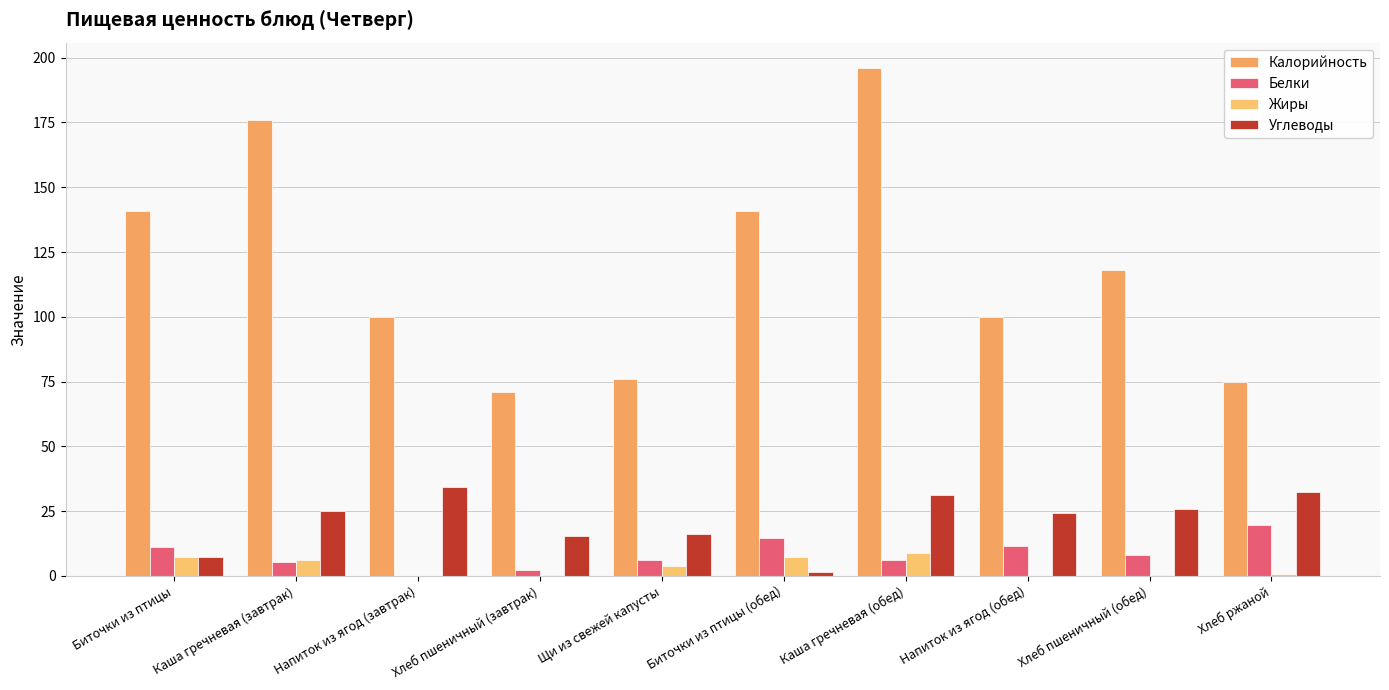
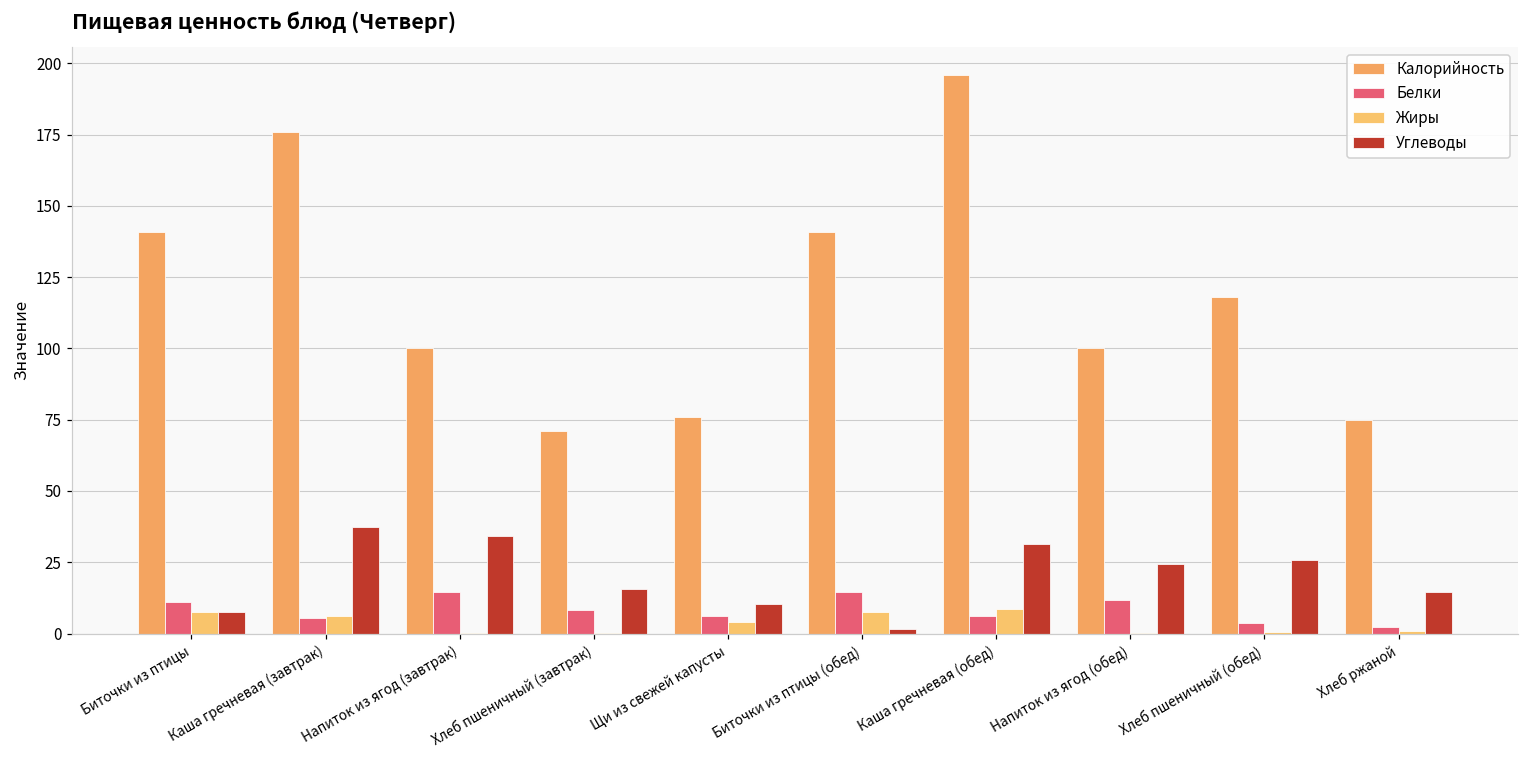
  {
    "Белки": {
      "Биточки из птицы": 11,
      "Каша гречневая (завтрак)": 6,
-     "Напиток из ягод (завтрак)": 0,
-     "Хлеб пшеничный (завтрак)": 2,
+     "Напиток из ягод (завтрак)": 15,
+     "Хлеб пшеничный (завтрак)": 8,
      "Щи из свежей капусты": 6,
      "Биточки из птицы (обед)": 15,
      "Каша гречневая (обед)": 6,
      "Напиток из ягод (обед)": 12,
-     "Хлеб пшеничный (обед)": 8,
-     "Хлеб ржаной": 20
+     "Хлеб пшеничный (обед)": 4,
+     "Хлеб ржаной": 2
    },
    "Углеводы": {
      "Биточки из птицы": 7,
-     "Каша гречневая (завтрак)": 25,
+     "Каша гречневая (завтрак)": 38,
      "Напиток из ягод (завтрак)": 34,
      "Хлеб пшеничный (завтрак)": 16,
-     "Щи из свежей капусты": 16,
+     "Щи из свежей капусты": 11,
      "Биточки из птицы (обед)": 2,
      "Каша гречневая (обед)": 31,
      "Напиток из ягод (обед)": 24,
      "Хлеб пшеничный (обед)": 26,
-     "Хлеб ржаной": 32
+     "Хлеб ржаной": 15
    }
  }
